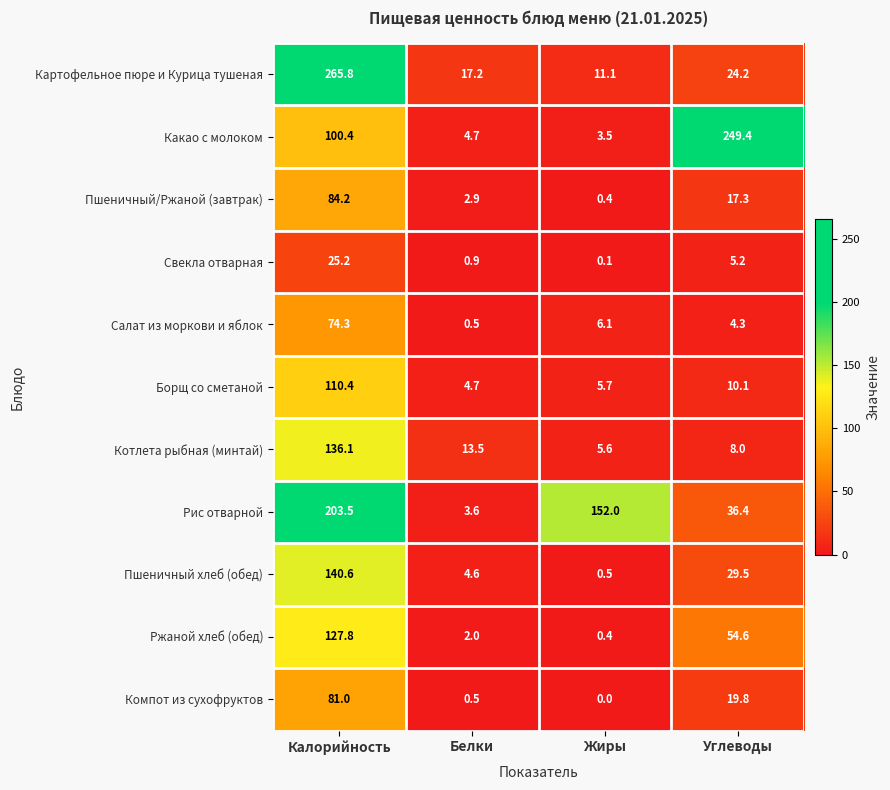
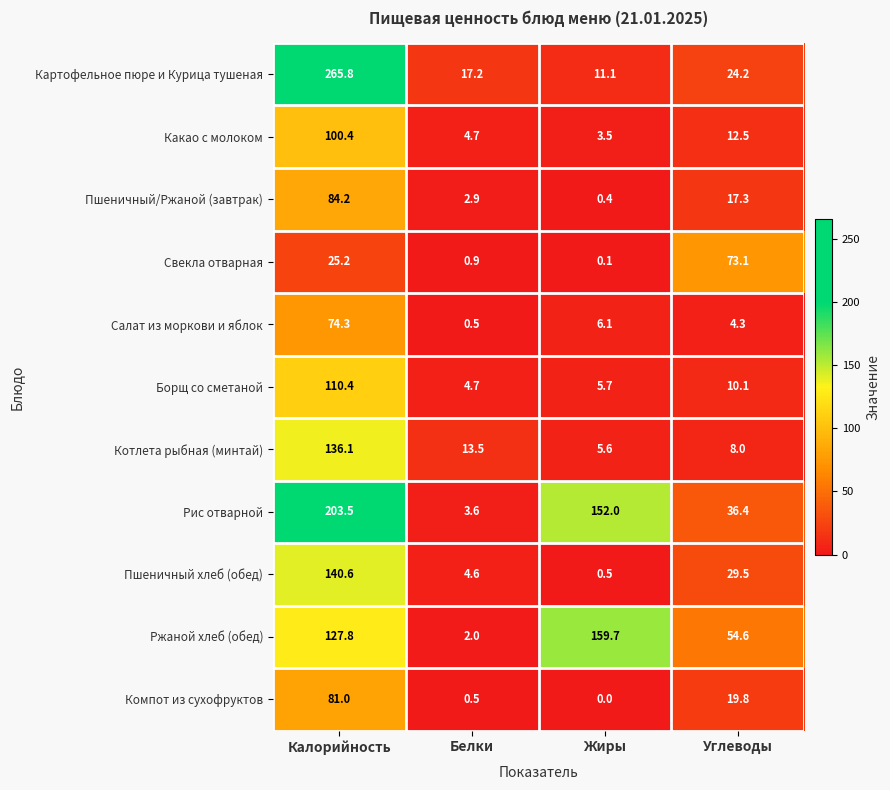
  {
    "Картофельное пюре и Курица тушеная": {
      "Калорийность": 265.8,
      "Белки": 17.2,
      "Жиры": 11.1,
      "Углеводы": 24.2
    },
    "Какао с молоком": {
      "Калорийность": 100.4,
      "Белки": 4.7,
      "Жиры": 3.5,
-     "Углеводы": 249.4
+     "Углеводы": 12.5
    },
    "Пшеничный/Ржаной (завтрак)": {
      "Калорийность": 84.2,
      "Белки": 2.9,
      "Жиры": 0.4,
      "Углеводы": 17.3
    },
    "Свекла отварная": {
      "Калорийность": 25.2,
      "Белки": 0.9,
      "Жиры": 0.1,
-     "Углеводы": 5.2
+     "Углеводы": 73.1
    },
    "Салат из моркови и яблок": {
      "Калорийность": 74.3,
      "Белки": 0.5,
      "Жиры": 6.1,
      "Углеводы": 4.3
    },
    "Борщ со сметаной": {
      "Калорийность": 110.4,
      "Белки": 4.7,
      "Жиры": 5.7,
      "Углеводы": 10.1
    },
    "Котлета рыбная (минтай)": {
      "Калорийность": 136.1,
      "Белки": 13.5,
      "Жиры": 5.6,
      "Углеводы": 8.0
    },
    "Рис отварной": {
      "Калорийность": 203.5,
      "Белки": 3.6,
      "Жиры": 152.0,
      "Углеводы": 36.4
    },
    "Пшеничный хлеб (обед)": {
      "Калорийность": 140.6,
      "Белки": 4.6,
      "Жиры": 0.5,
      "Углеводы": 29.5
    },
    "Ржаной хлеб (обед)": {
      "Калорийность": 127.8,
      "Белки": 2.0,
-     "Жиры": 0.4,
+     "Жиры": 159.7,
      "Углеводы": 54.6
    },
    "Компот из сухофруктов": {
      "Калорийность": 81.0,
      "Белки": 0.5,
      "Жиры": 0.0,
      "Углеводы": 19.8
    }
  }
